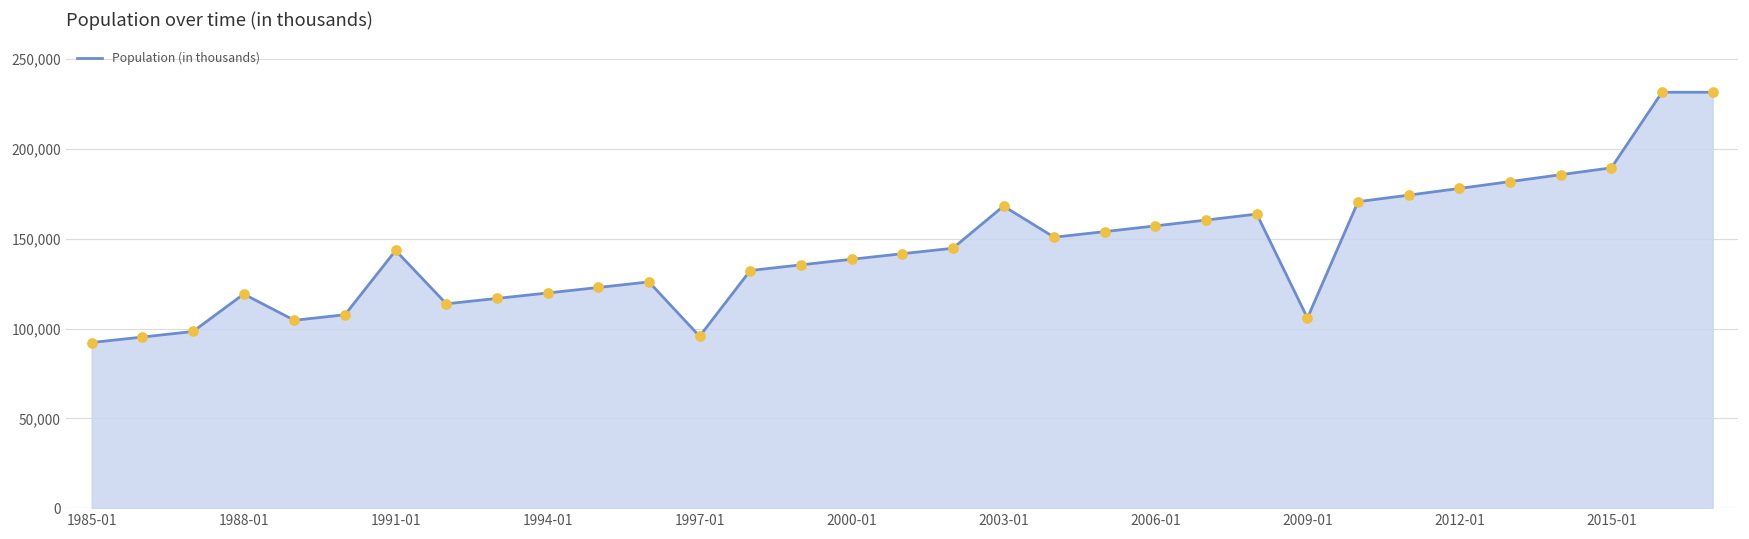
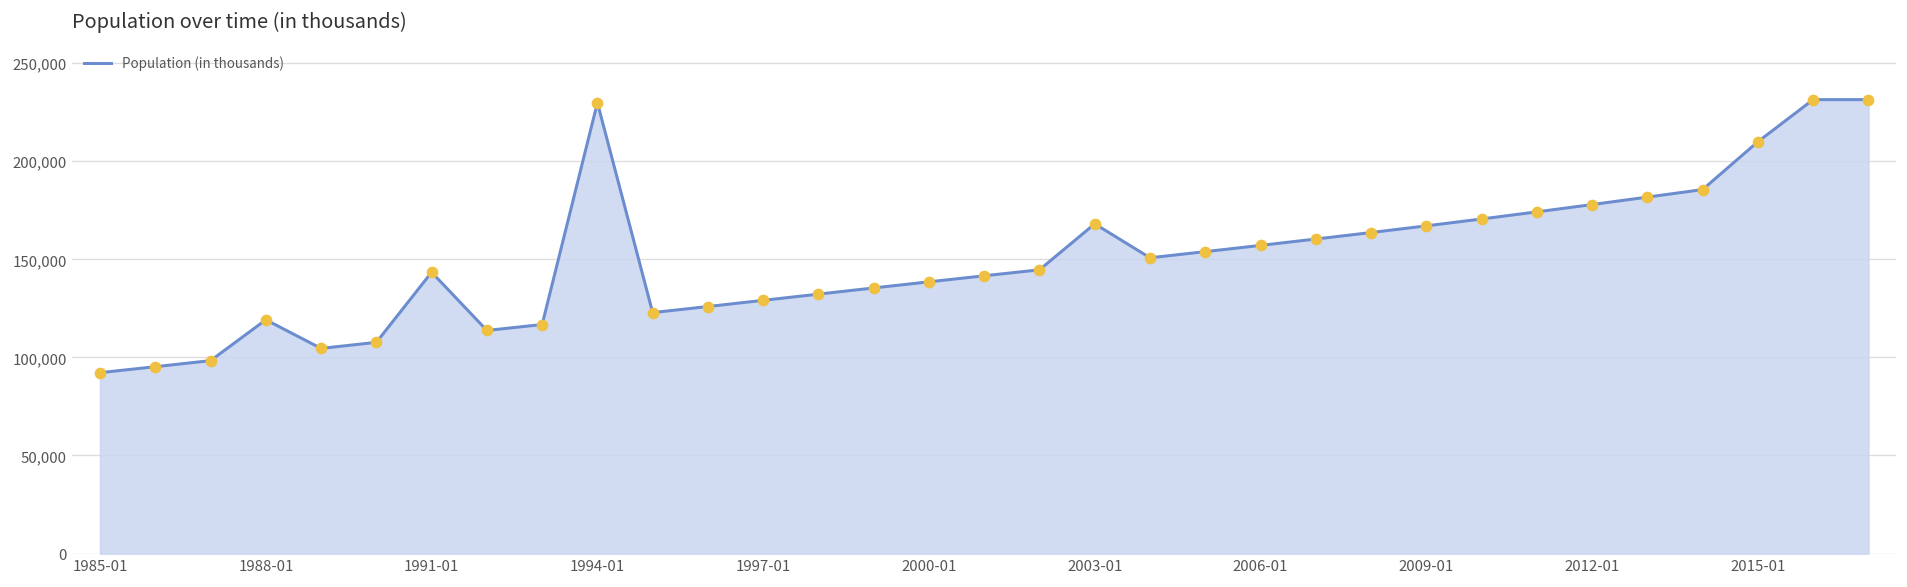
  {
    "1985-01": "92,000",
    "1988-01": "119,000",
    "1991-01": "143,000",
-   "1994-01": "120,000",
-   "1997-01": "96,000",
+   "1994-01": "230,000",
+   "1997-01": "129,000",
    "2000-01": "139,000",
    "2003-01": "168,000",
    "2006-01": "157,000",
-   "2009-01": "106,000",
+   "2009-01": "167,000",
    "2012-01": "178,000",
-   "2015-01": "189,000"
+   "2015-01": "210,000"
  }
